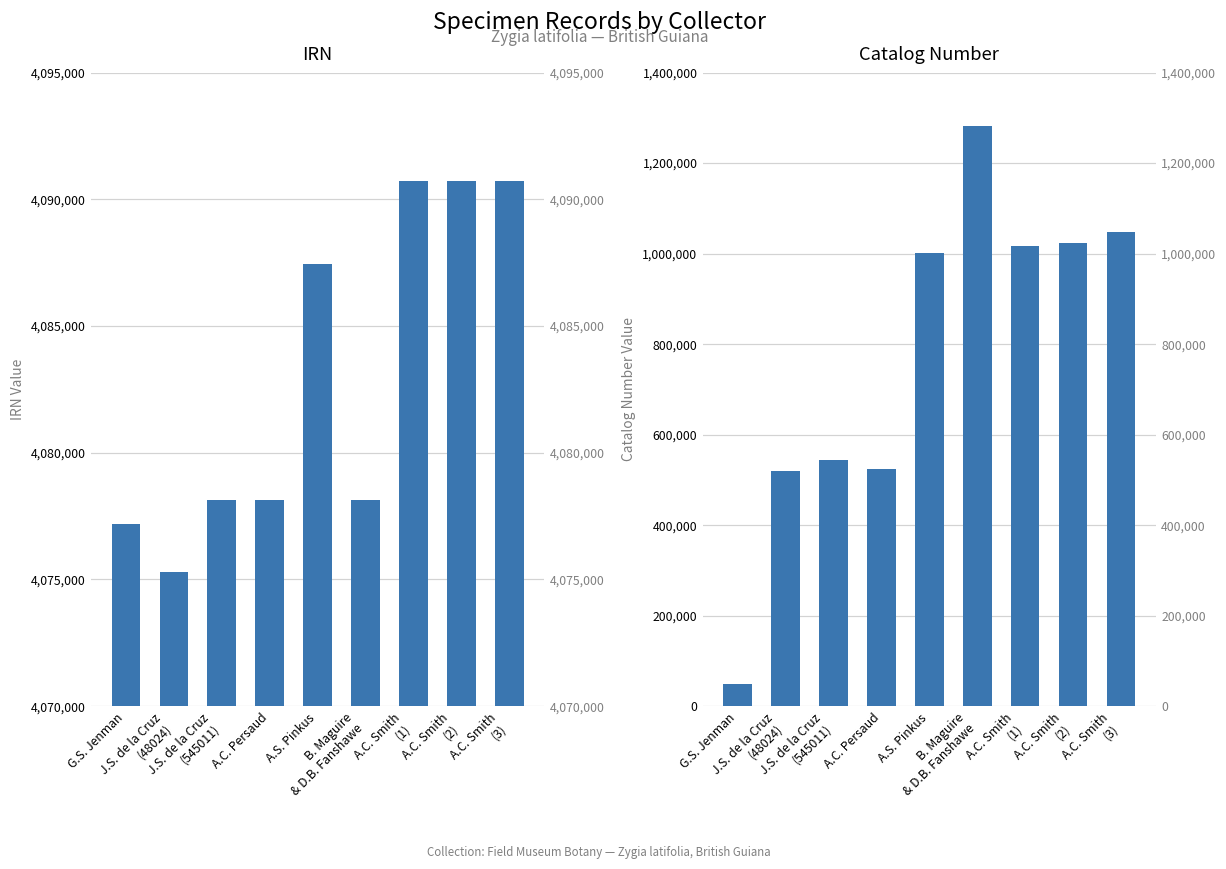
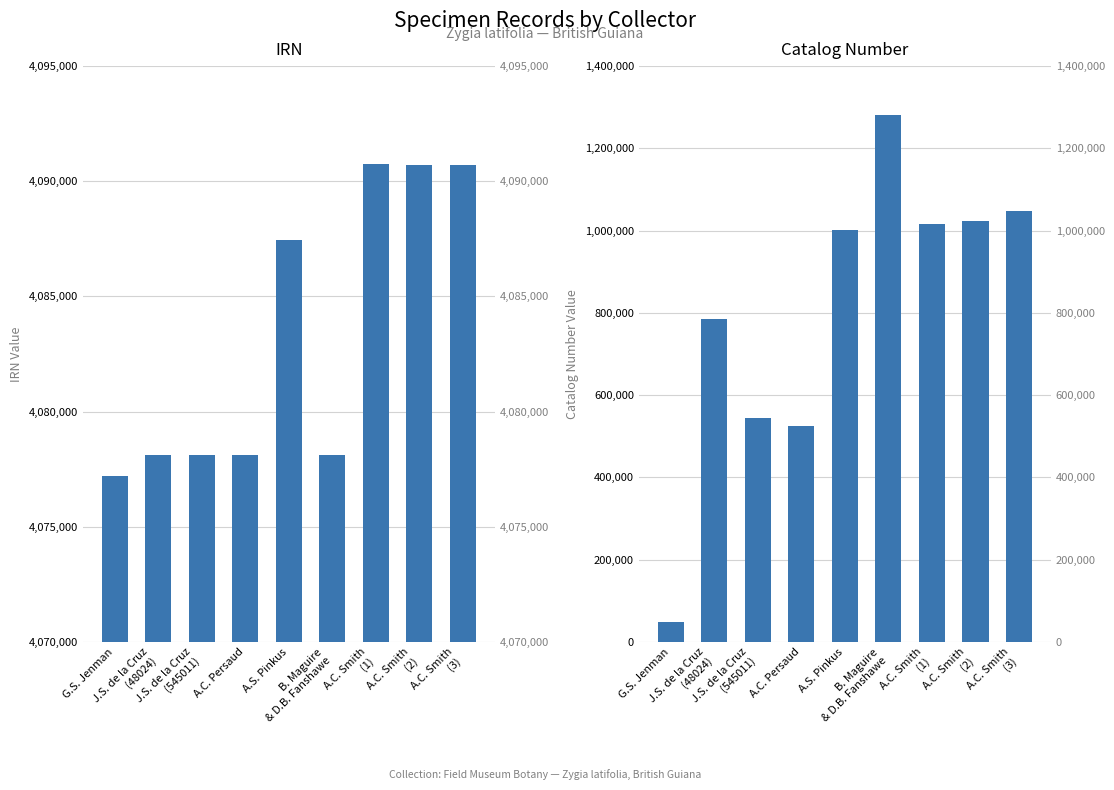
  {
    "IRN": {
      "G.S. Jenman": "4,077,200",
-     "J.S. de la Cruz (48024)": "4,075,300",
+     "J.S. de la Cruz (48024)": "4,078,100",
      "J.S. de la Cruz (545011)": "4,078,100",
      "A.C. Persaud": "4,078,100",
      "A.S. Pinkus": "4,087,400",
      "B. Maguire & D.B. Fanshawe": "4,078,100",
      "A.C. Smith (1)": "4,090,700",
      "A.C. Smith (2)": "4,090,700",
      "A.C. Smith (3)": "4,090,700"
    },
    "Catalog Number": {
      "G.S. Jenman": "50,000",
-     "J.S. de la Cruz (48024)": "520,000",
+     "J.S. de la Cruz (48024)": "780,000",
      "J.S. de la Cruz (545011)": "550,000",
      "A.C. Persaud": "520,000",
      "A.S. Pinkus": "1,000,000",
      "B. Maguire & D.B. Fanshawe": "1,280,000",
      "A.C. Smith (1)": "1,020,000",
      "A.C. Smith (2)": "1,020,000",
      "A.C. Smith (3)": "1,050,000"
    }
  }
